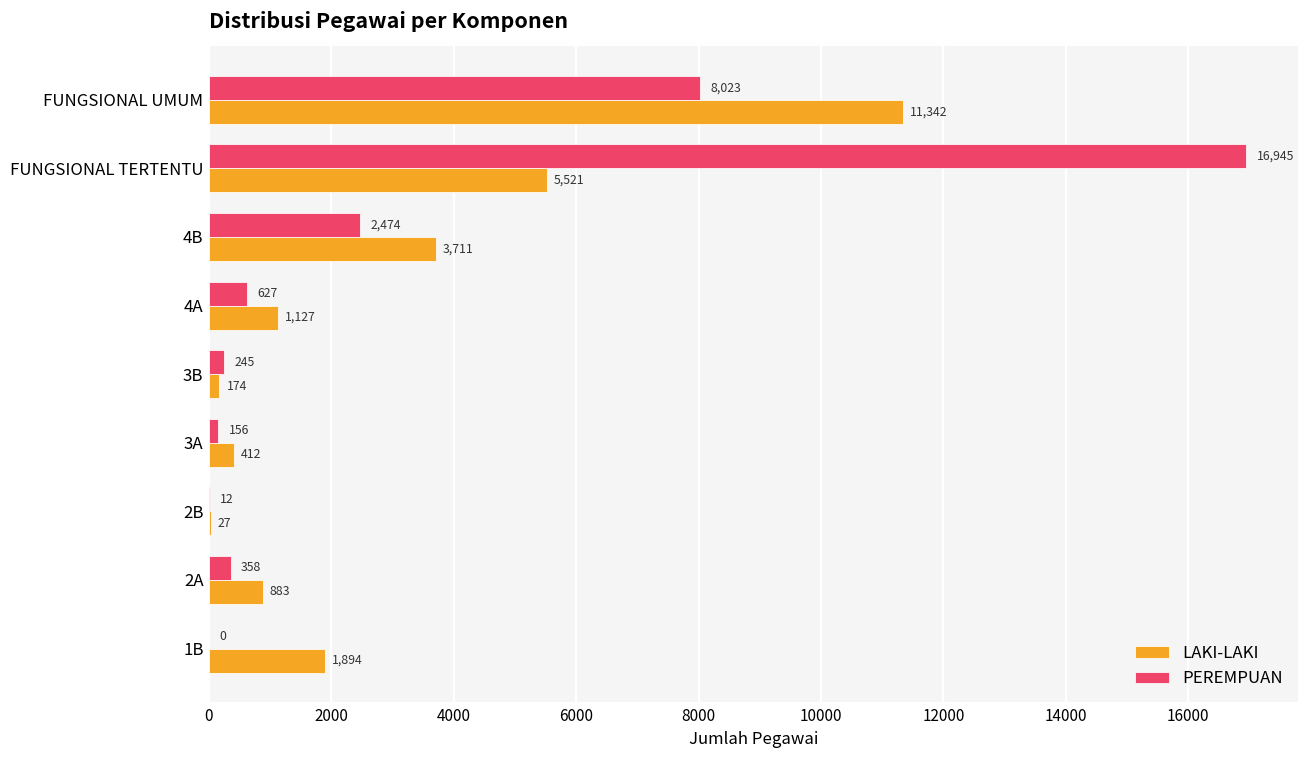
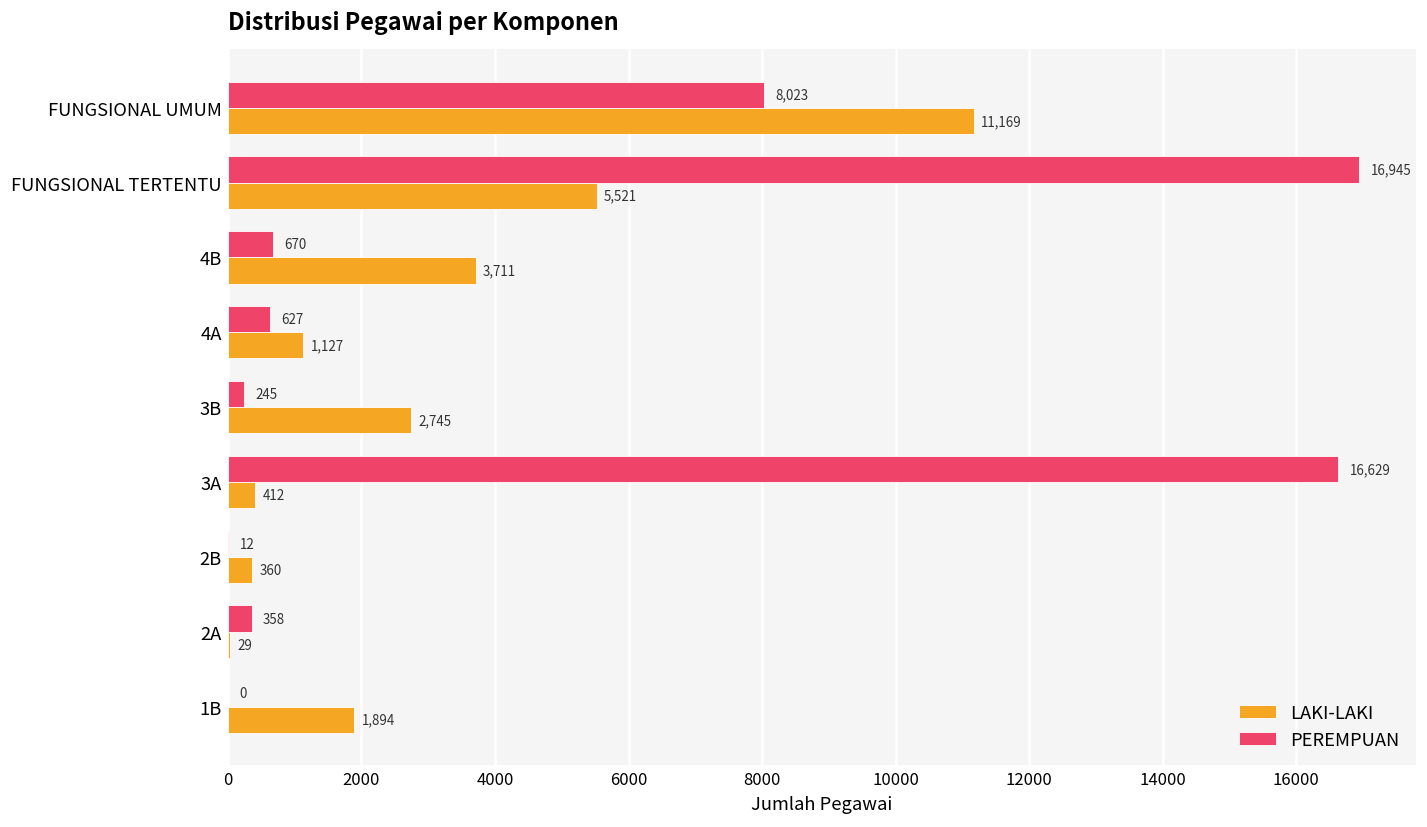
  {
    "LAKI-LAKI": {
-     "FUNGSIONAL UMUM": "11,342",
+     "FUNGSIONAL UMUM": "11,169",
      "FUNGSIONAL TERTENTU": "5,521",
      "4B": "3,711",
      "4A": "1,127",
-     "3B": "174",
+     "3B": "2,745",
      "3A": "412",
-     "2B": "27",
-     "2A": "883",
+     "2B": "360",
+     "2A": "29",
      "1B": "1,894"
    },
    "PEREMPUAN": {
      "FUNGSIONAL UMUM": "8,023",
      "FUNGSIONAL TERTENTU": "16,945",
-     "4B": "2,474",
+     "4B": "670",
      "4A": "627",
      "3B": "245",
-     "3A": "156",
+     "3A": "16,629",
      "2B": "12",
      "2A": "358",
      "1B": "0"
    }
  }
